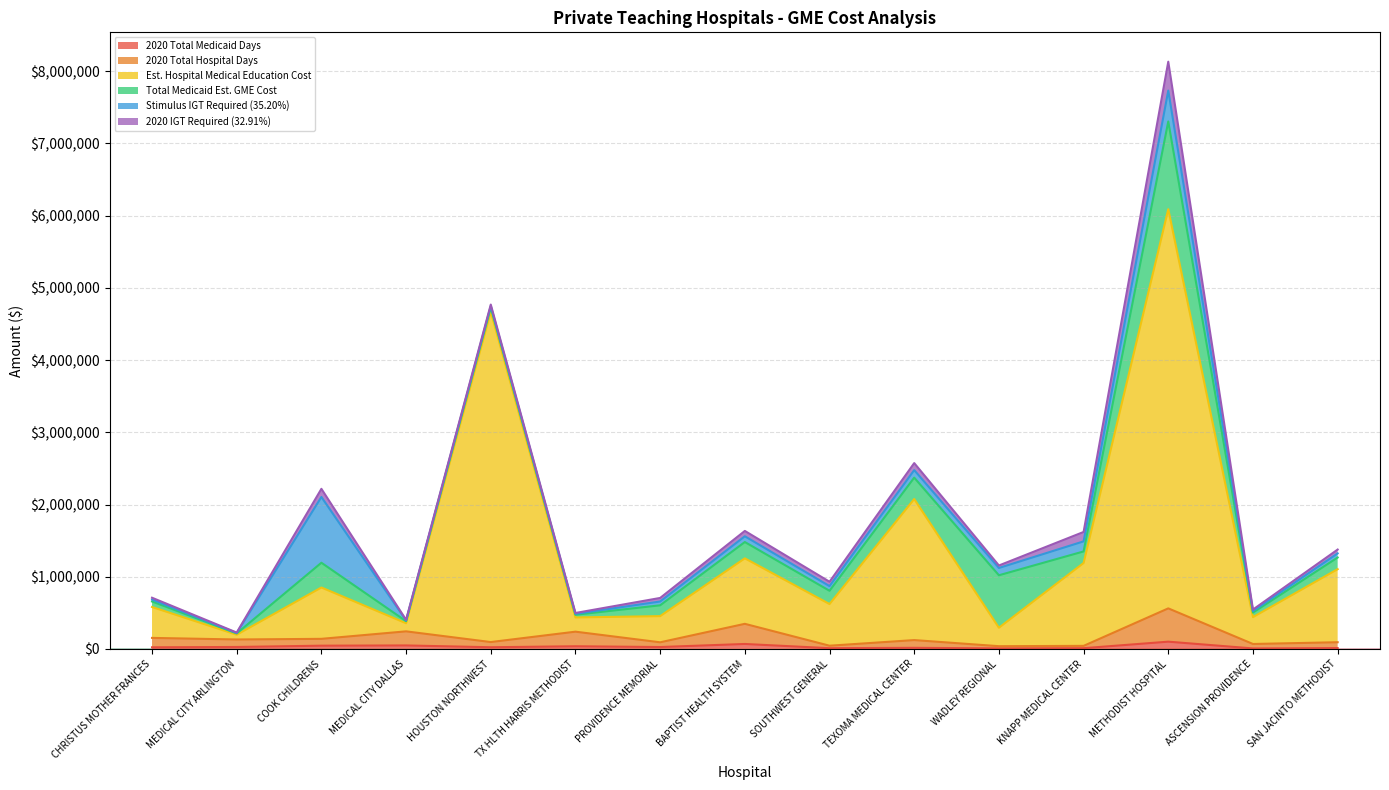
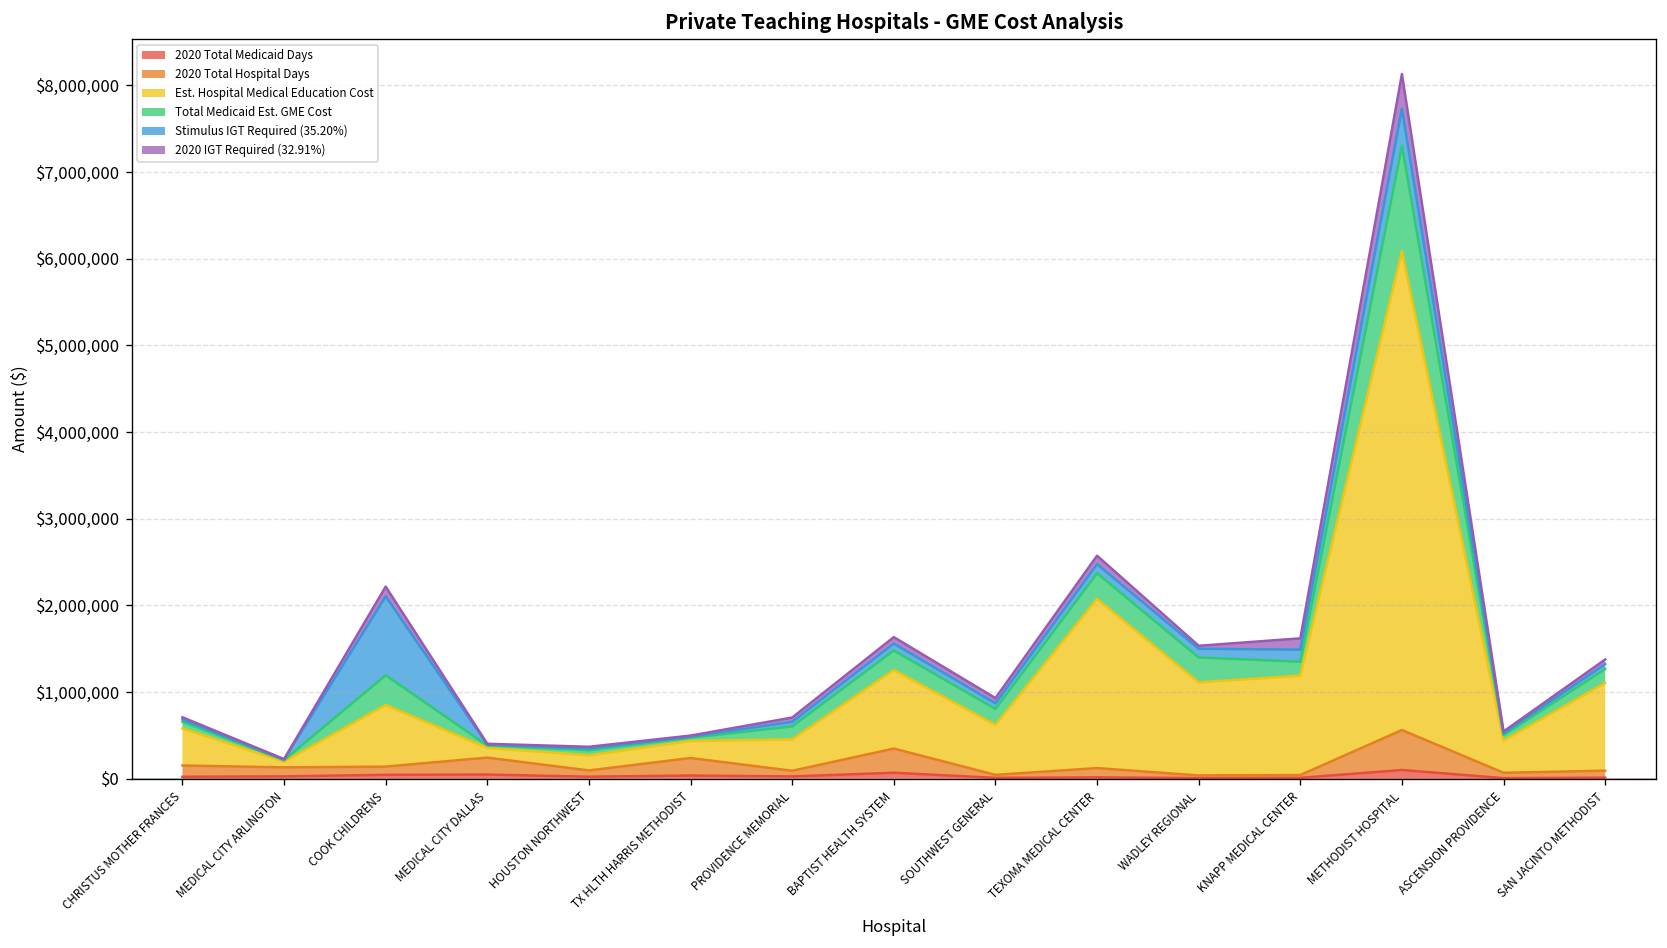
  {
    "Est. Hospital Medical Education Cost": {
      "CHRISTUS MOTHER FRANCES": "$400,000",
      "COOK CHILDRENS": "$700,000",
-     "HOUSTON NORTHWEST": "$4,600,000",
+     "HOUSTON NORTHWEST": "$200,000",
      "TX HLTH HARRIS METHODIST": "$200,000",
      "PROVIDENCE MEMORIAL": "$400,000",
      "BAPTIST HEALTH SYSTEM": "$900,000",
      "SOUTHWEST GENERAL": "$600,000",
      "TEXOMA MEDICAL CENTER": "$2,000,000",
-     "WADLEY REGIONAL": "$300,000",
+     "WADLEY REGIONAL": "$1,100,000",
      "KNAPP MEDICAL CENTER": "$1,100,000",
      "METHODIST HOSPITAL": "$5,500,000",
      "ASCENSION PROVIDENCE": "$400,000",
      "SAN JACINTO METHODIST": "$1,000,000"
    },
    "Total Medicaid Est. GME Cost": {
      "COOK CHILDRENS": "$300,000",
      "PROVIDENCE MEMORIAL": "$100,000",
      "BAPTIST HEALTH SYSTEM": "$200,000",
      "SOUTHWEST GENERAL": "$200,000",
      "TEXOMA MEDICAL CENTER": "$300,000",
-     "WADLEY REGIONAL": "$700,000",
+     "WADLEY REGIONAL": "$300,000",
      "KNAPP MEDICAL CENTER": "$200,000",
      "METHODIST HOSPITAL": "$1,200,000",
      "SAN JACINTO METHODIST": "$200,000"
    },
    "Stimulus IGT Required (35.20%)": {
      "COOK CHILDRENS": "$900,000",
      "PROVIDENCE MEMORIAL": "$100,000",
      "BAPTIST HEALTH SYSTEM": "$100,000",
      "SOUTHWEST GENERAL": "$100,000",
      "TEXOMA MEDICAL CENTER": "$100,000",
      "KNAPP MEDICAL CENTER": "$100,000",
      "METHODIST HOSPITAL": "$400,000",
      "SAN JACINTO METHODIST": "$100,000"
    },
    "2020 IGT Required (32.91%)": {
      "COOK CHILDRENS": "$100,000",
      "PROVIDENCE MEMORIAL": "$0",
      "BAPTIST HEALTH SYSTEM": "$100,000",
      "SOUTHWEST GENERAL": "$100,000",
      "TEXOMA MEDICAL CENTER": "$100,000",
      "KNAPP MEDICAL CENTER": "$100,000",
      "METHODIST HOSPITAL": "$400,000",
      "SAN JACINTO METHODIST": "$100,000"
    }
  }
